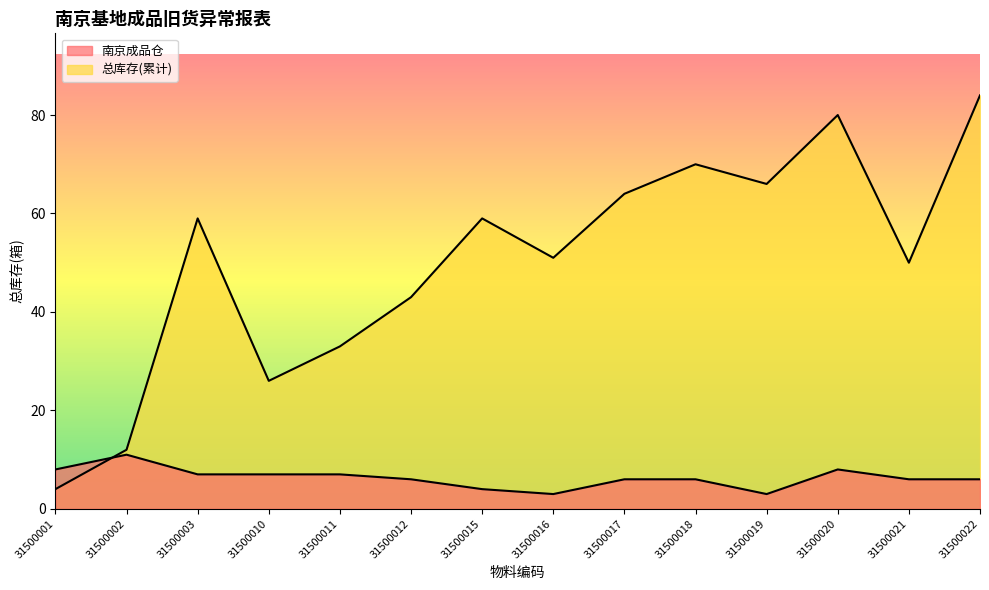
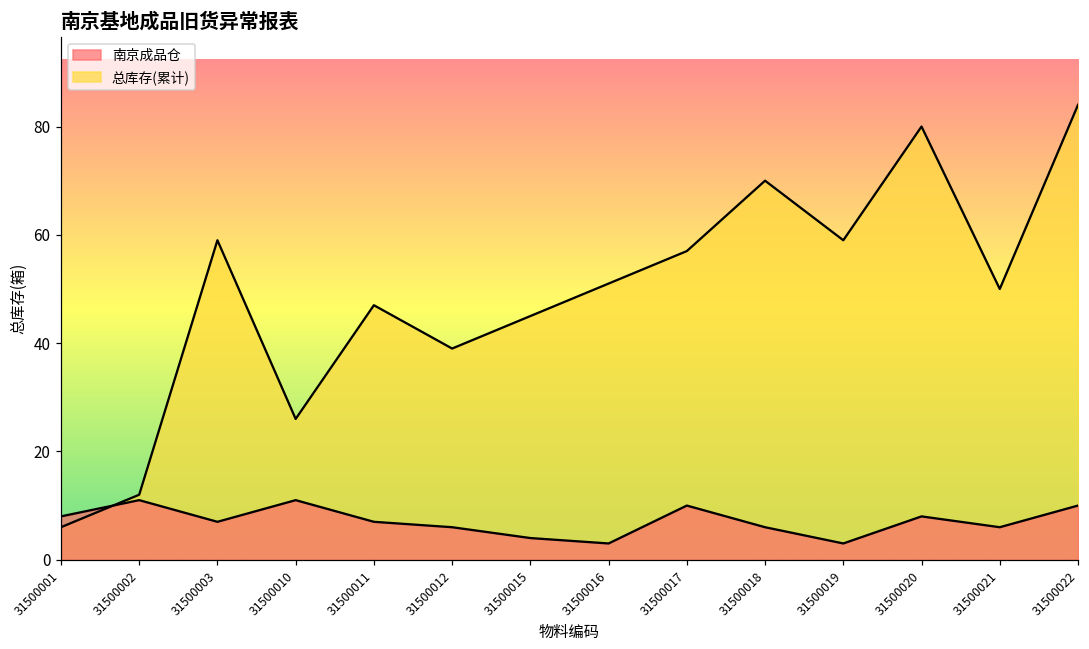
  {
    "南京成品仓": {
      "31500001": 8,
      "31500002": 11,
      "31500003": 7,
-     "31500010": 7,
+     "31500010": 11,
      "31500011": 7,
      "31500012": 6,
      "31500015": 4,
      "31500016": 3,
-     "31500017": 6,
+     "31500017": 10,
      "31500018": 6,
      "31500019": 3,
      "31500020": 8,
      "31500021": 6,
-     "31500022": 6
+     "31500022": 10
    },
    "总库存(累计)": {
-     "31500001": 4,
+     "31500001": 6,
      "31500002": 12,
      "31500003": 59,
      "31500010": 26,
-     "31500011": 33,
-     "31500012": 43,
-     "31500015": 59,
+     "31500011": 47,
+     "31500012": 39,
+     "31500015": 45,
      "31500016": 51,
-     "31500017": 64,
+     "31500017": 57,
      "31500018": 70,
-     "31500019": 66,
+     "31500019": 59,
      "31500020": 80,
      "31500021": 50,
      "31500022": 84
    }
  }
